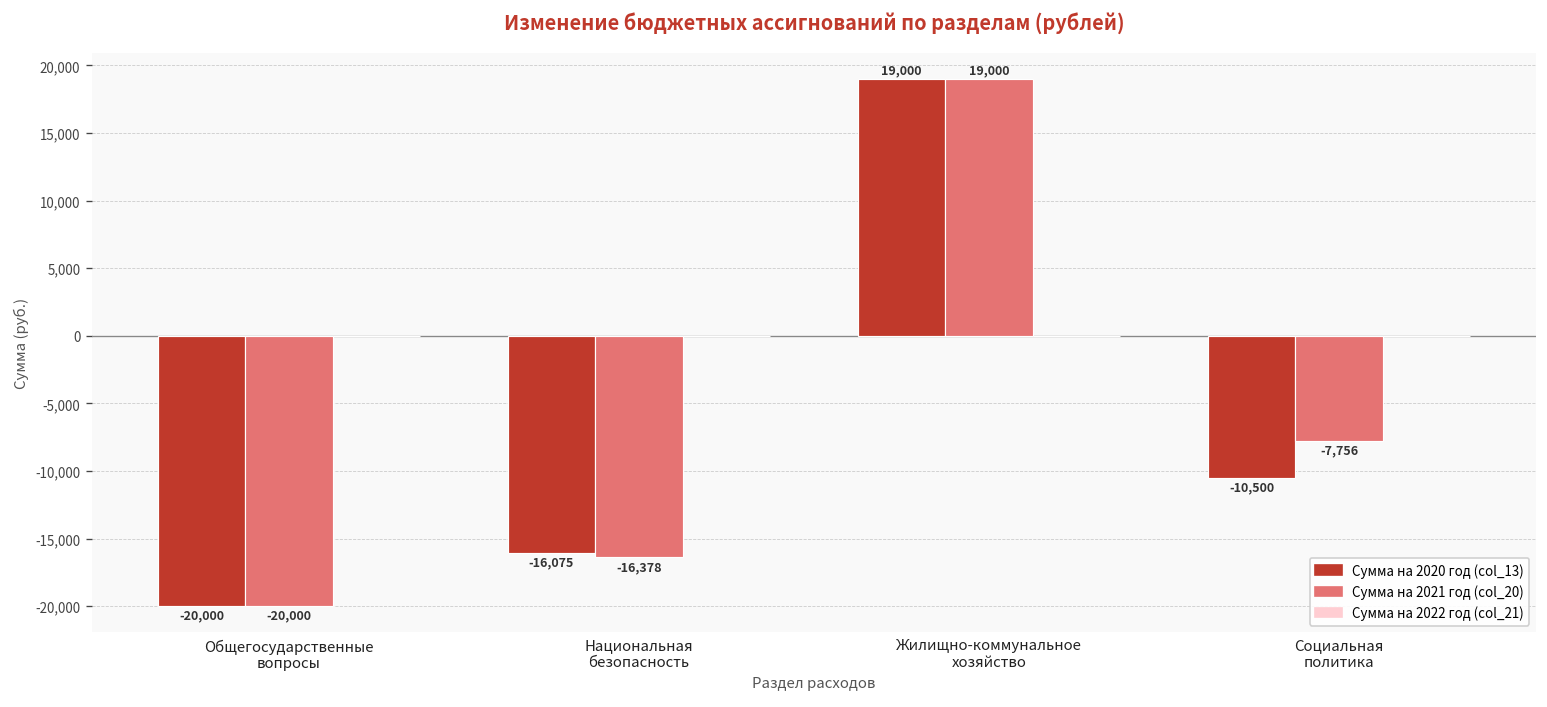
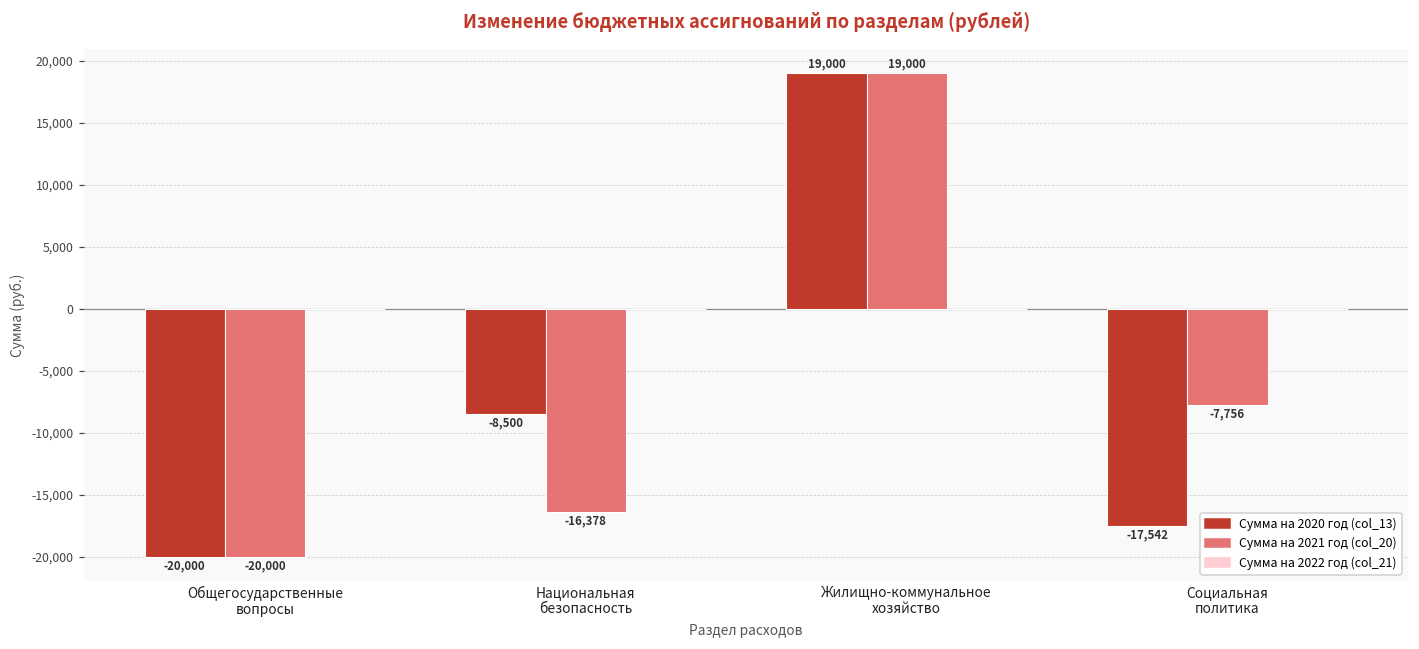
  {
    "Сумма на 2020 год (col_13)": {
      "Общегосударственные вопросы": "-20,000",
-     "Национальная безопасность": "-16,075",
+     "Национальная безопасность": "-8,500",
      "Жилищно-коммунальное хозяйство": "19,000",
-     "Социальная политика": "-10,500"
+     "Социальная политика": "-17,542"
    },
    "Сумма на 2021 год (col_20)": {
      "Общегосударственные вопросы": "-20,000",
      "Национальная безопасность": "-16,378",
      "Жилищно-коммунальное хозяйство": "19,000",
      "Социальная политика": "-7,756"
    },
    "Сумма на 2022 год (col_21)": {
      "Общегосударственные вопросы": "0",
      "Национальная безопасность": "0",
      "Жилищно-коммунальное хозяйство": "0",
      "Социальная политика": "0"
    }
  }
